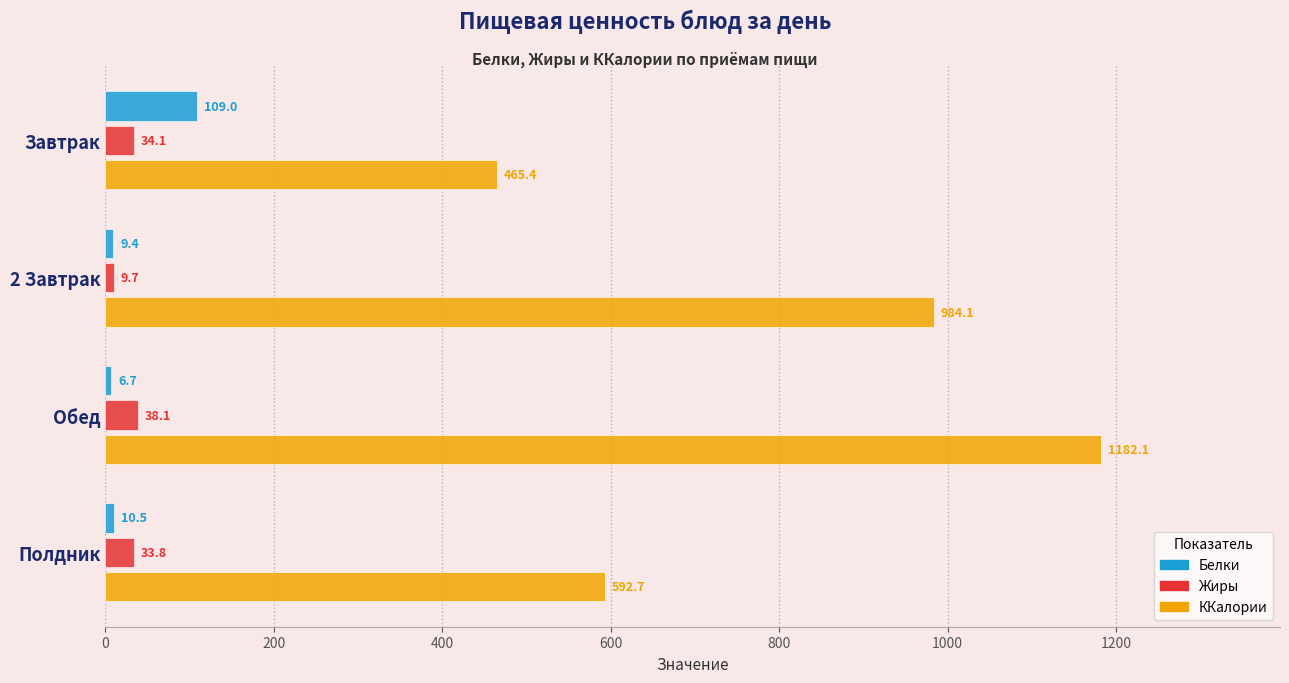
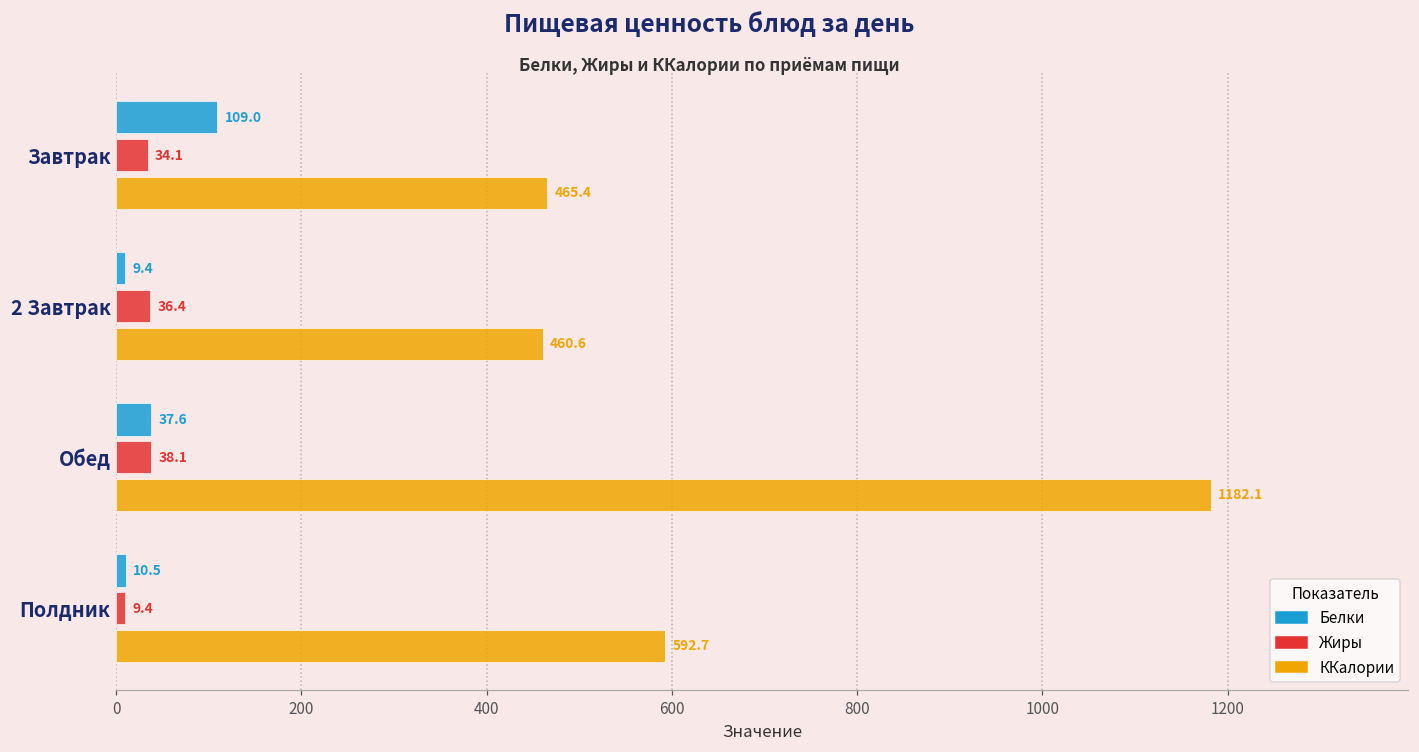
  {
    "Белки": {
      "Завтрак": 109.0,
      "2 Завтрак": 9.4,
-     "Обед": 6.7,
+     "Обед": 37.6,
      "Полдник": 10.5
    },
    "Жиры": {
      "Завтрак": 34.1,
-     "2 Завтрак": 9.7,
+     "2 Завтрак": 36.4,
      "Обед": 38.1,
-     "Полдник": 33.8
+     "Полдник": 9.4
    },
    "ККалории": {
      "Завтрак": 465.4,
-     "2 Завтрак": 984.1,
+     "2 Завтрак": 460.6,
      "Обед": 1182.1,
      "Полдник": 592.7
    }
  }
